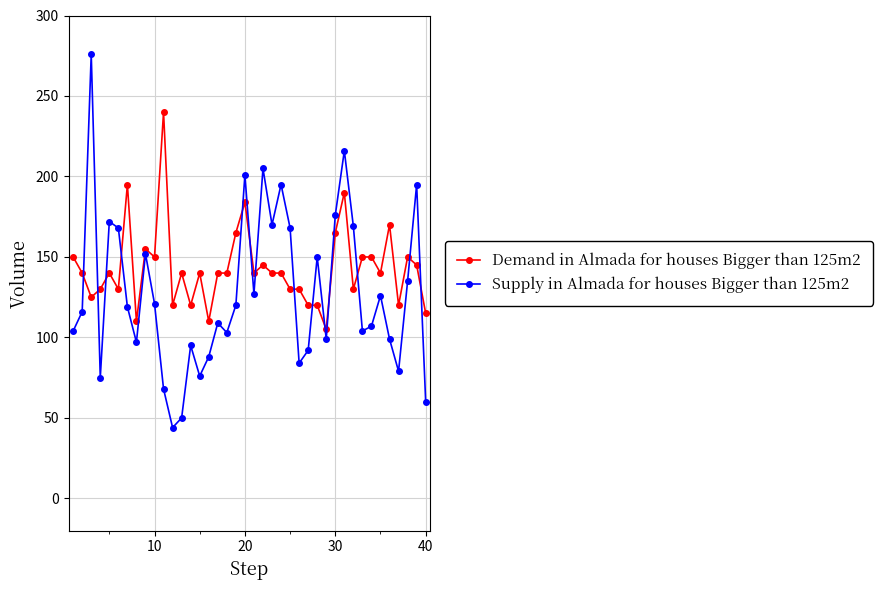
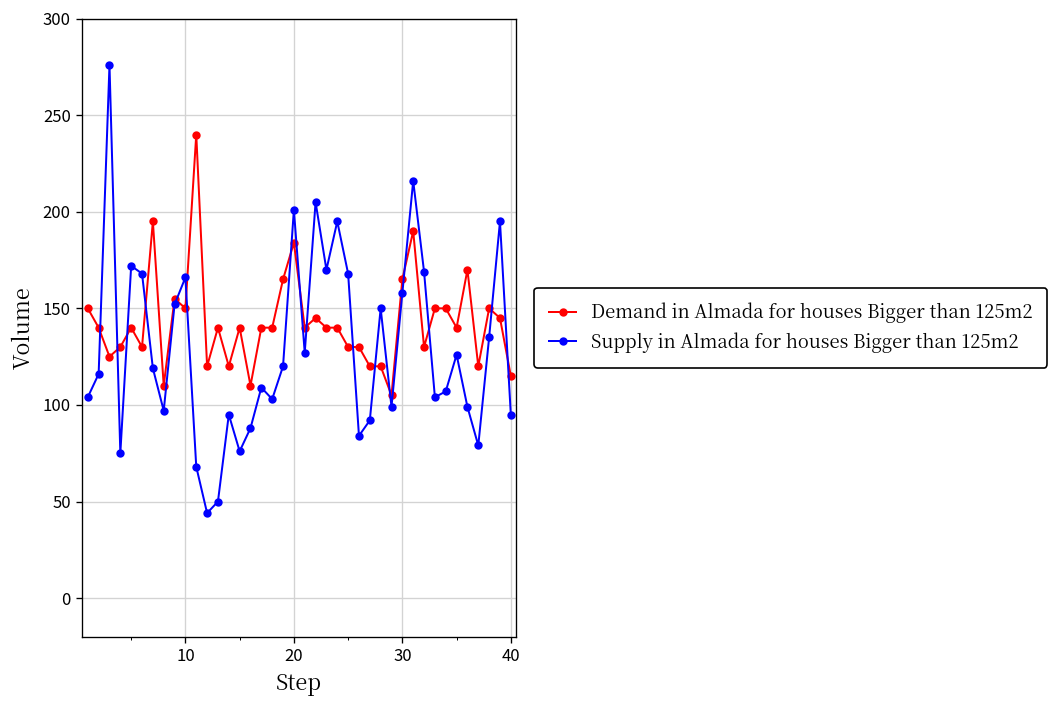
  {
    "Demand in Almada for houses Bigger than 125m2": {
      "10": 150,
      "20": 184,
      "30": 165,
      "40": 115
    },
    "Supply in Almada for houses Bigger than 125m2": {
-     "10": 121,
+     "10": 166,
      "20": 201,
-     "30": 176,
-     "40": 60
+     "30": 158,
+     "40": 95
    }
  }
